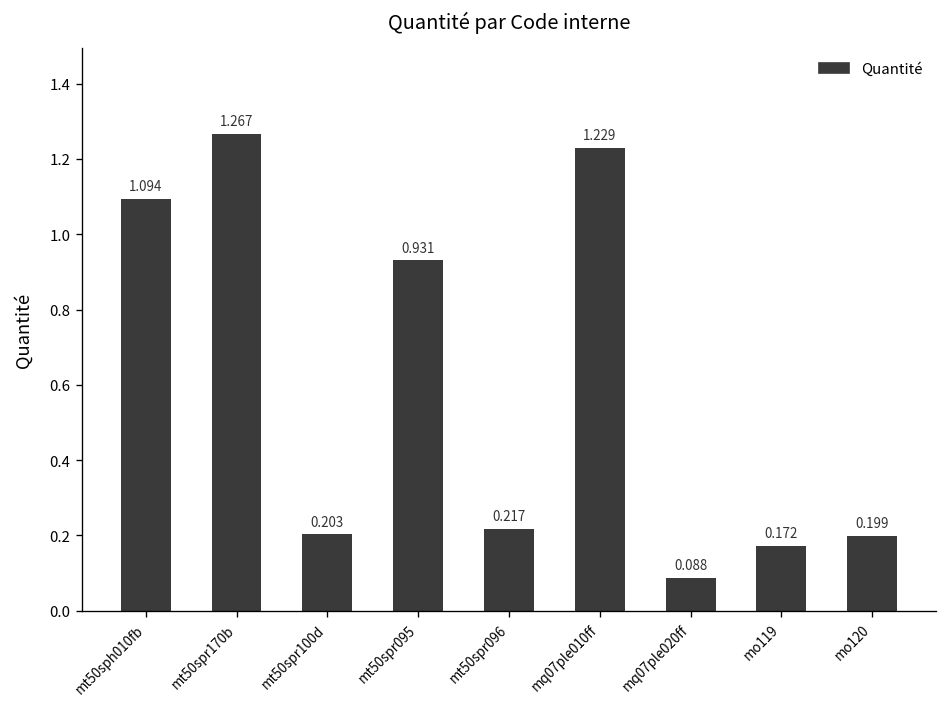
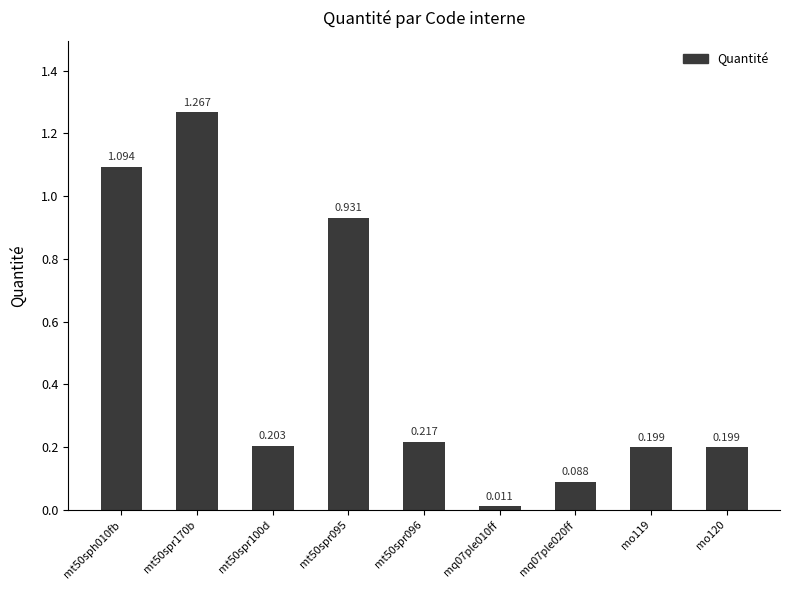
  {
    "mt50sph010fb": 1.094,
    "mt50spr170b": 1.267,
    "mt50spr100d": 0.203,
    "mt50spr095": 0.931,
    "mt50spr096": 0.217,
-   "mq07ple010ff": 1.229,
+   "mq07ple010ff": 0.011,
    "mq07ple020ff": 0.088,
-   "mo119": 0.172,
+   "mo119": 0.199,
    "mo120": 0.199
  }
